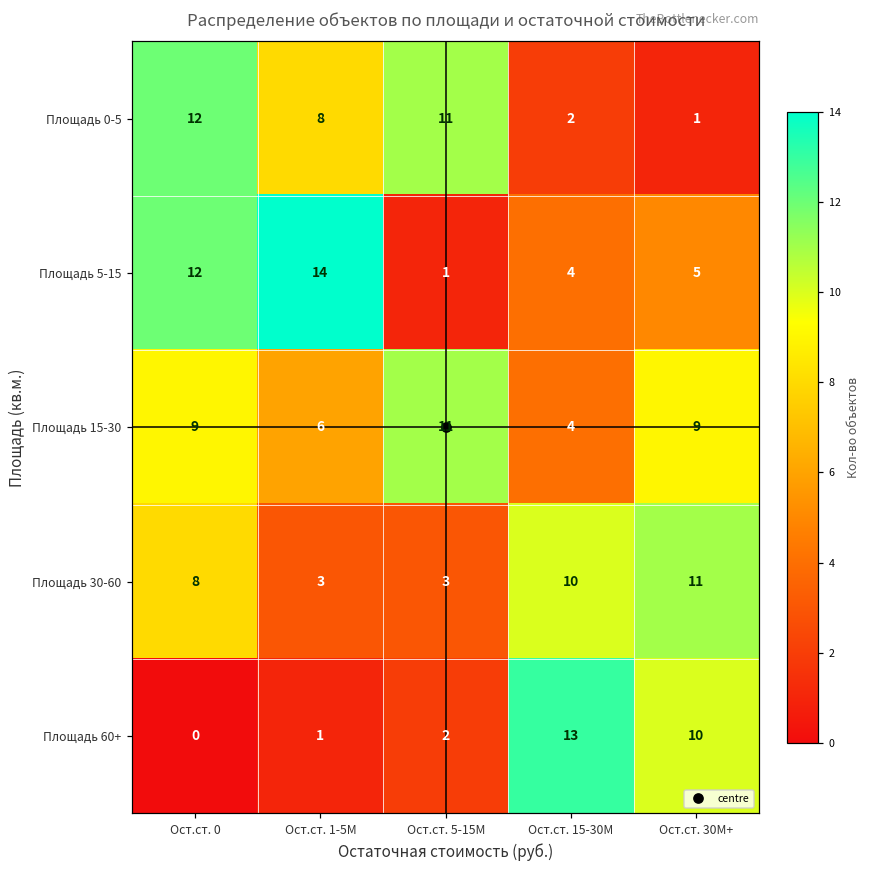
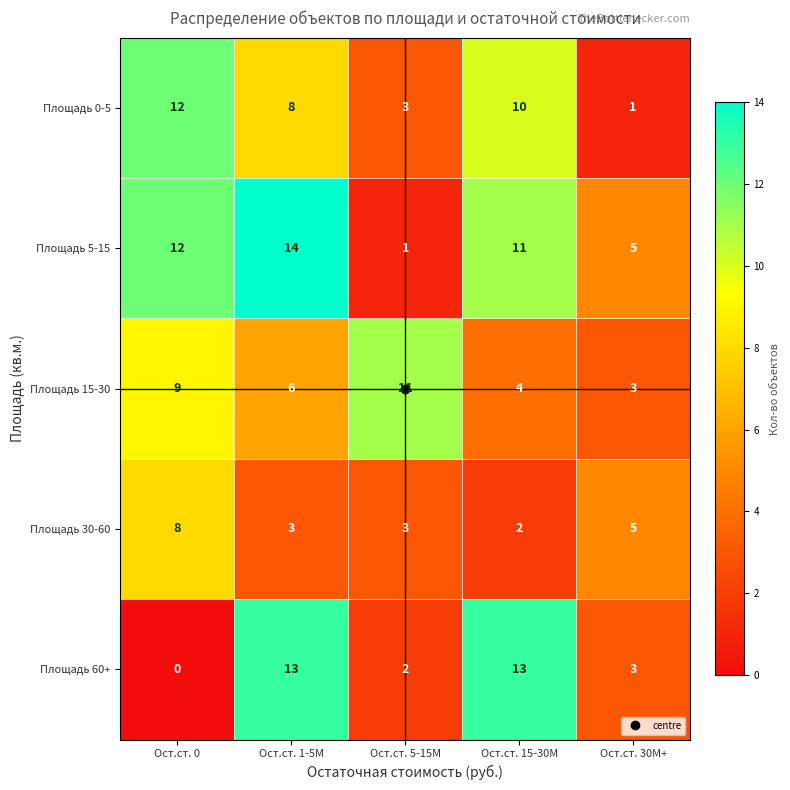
  {
    "Площадь 0-5": {
      "Ост.ст. 0": 12,
      "Ост.ст. 1-5M": 8,
-     "Ост.ст. 5-15M": 11,
-     "Ост.ст. 15-30M": 2,
+     "Ост.ст. 5-15M": 3,
+     "Ост.ст. 15-30M": 10,
      "Ост.ст. 30M+": 1
    },
    "Площадь 5-15": {
      "Ост.ст. 0": 12,
      "Ост.ст. 1-5M": 14,
      "Ост.ст. 5-15M": 1,
-     "Ост.ст. 15-30M": 4,
+     "Ост.ст. 15-30M": 11,
      "Ост.ст. 30M+": 5
    },
    "Площадь 15-30": {
      "Ост.ст. 0": 9,
      "Ост.ст. 1-5M": 6,
      "Ост.ст. 15-30M": 4,
-     "Ост.ст. 30M+": 9
+     "Ост.ст. 30M+": 3
    },
    "Площадь 30-60": {
      "Ост.ст. 0": 8,
      "Ост.ст. 1-5M": 3,
      "Ост.ст. 5-15M": 3,
-     "Ост.ст. 15-30M": 10,
-     "Ост.ст. 30M+": 11
+     "Ост.ст. 15-30M": 2,
+     "Ост.ст. 30M+": 5
    },
    "Площадь 60+": {
      "Ост.ст. 0": 0,
-     "Ост.ст. 1-5M": 1,
+     "Ост.ст. 1-5M": 13,
      "Ост.ст. 5-15M": 2,
      "Ост.ст. 15-30M": 13,
-     "Ост.ст. 30M+": 10
+     "Ост.ст. 30M+": 3
    }
  }
